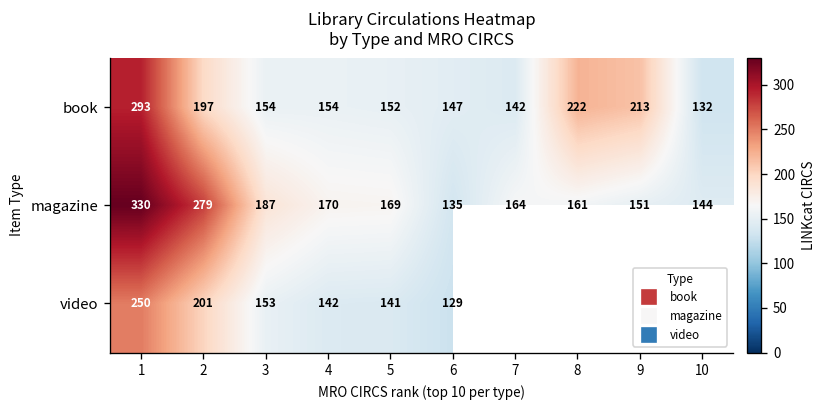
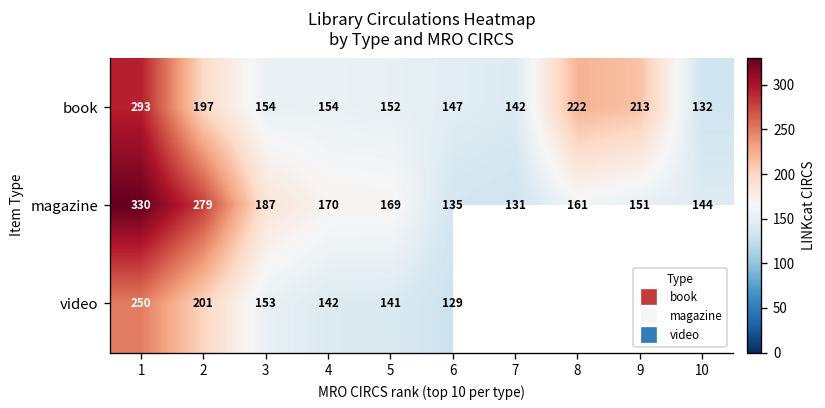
  {
    "book": {
      "1": 293,
      "2": 197,
      "3": 154,
      "4": 154,
      "5": 152,
      "6": 147,
      "7": 142,
      "8": 222,
      "9": 213,
      "10": 132
    },
    "magazine": {
      "1": 330,
      "2": 279,
      "3": 187,
      "4": 170,
      "5": 169,
      "6": 135,
-     "7": 164,
+     "7": 131,
      "8": 161,
      "9": 151,
      "10": 144
    },
    "video": {
      "1": 250,
      "2": 201,
      "3": 153,
      "4": 142,
      "5": 141,
      "6": 129
    }
  }
